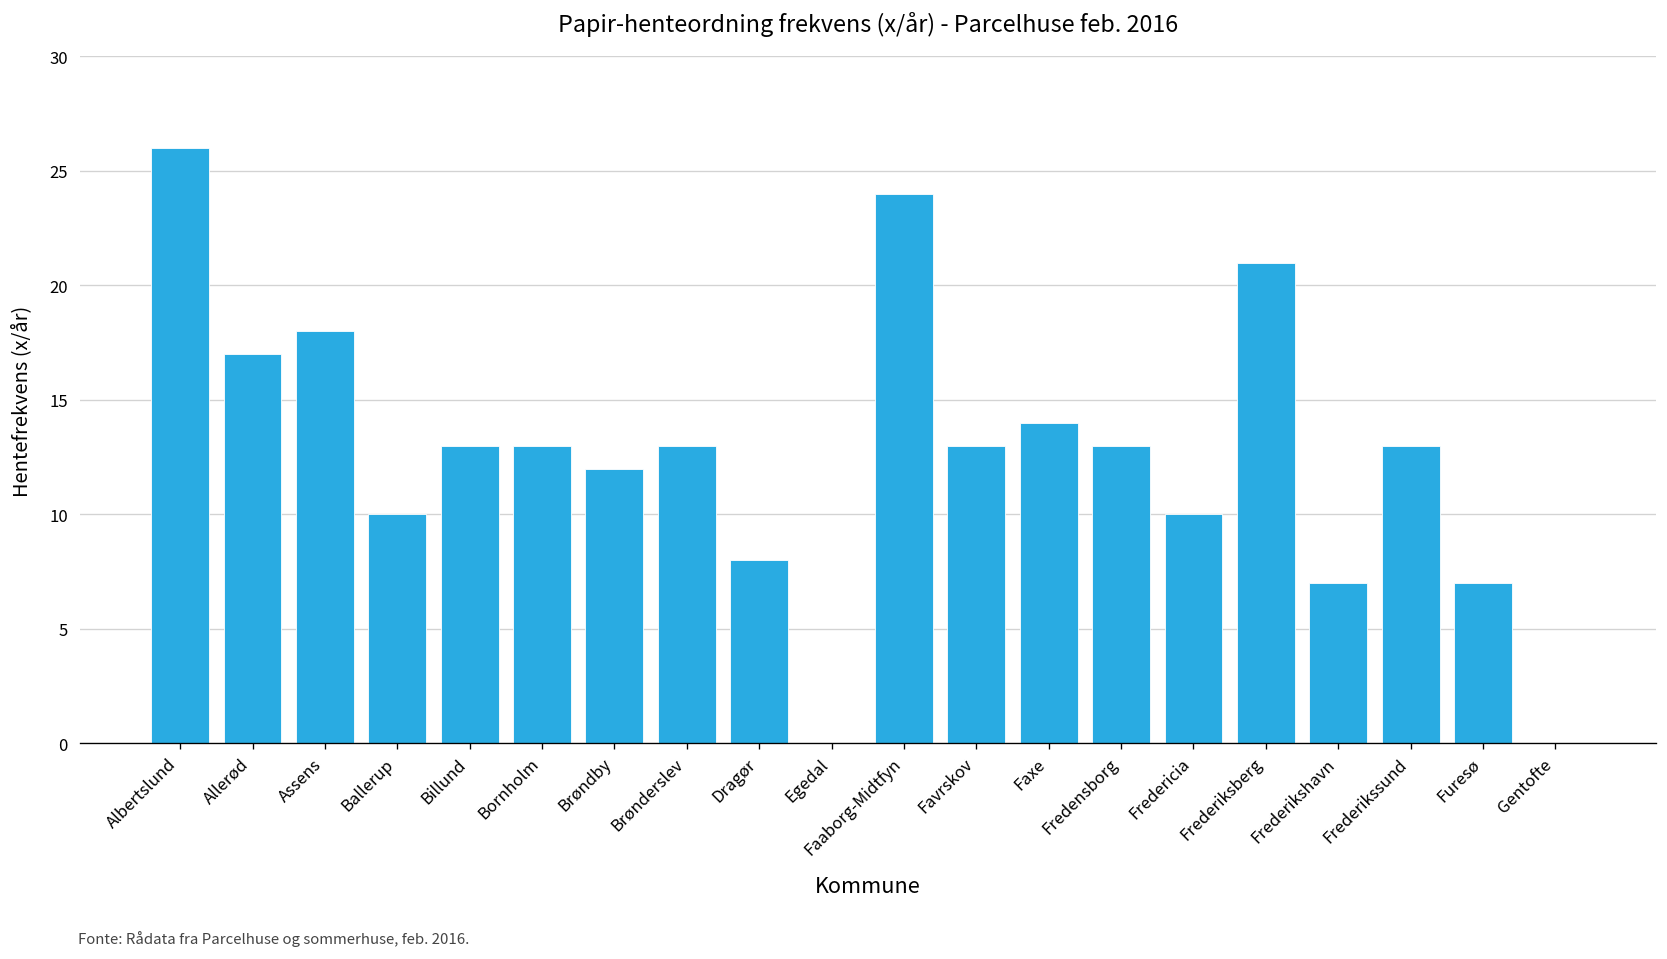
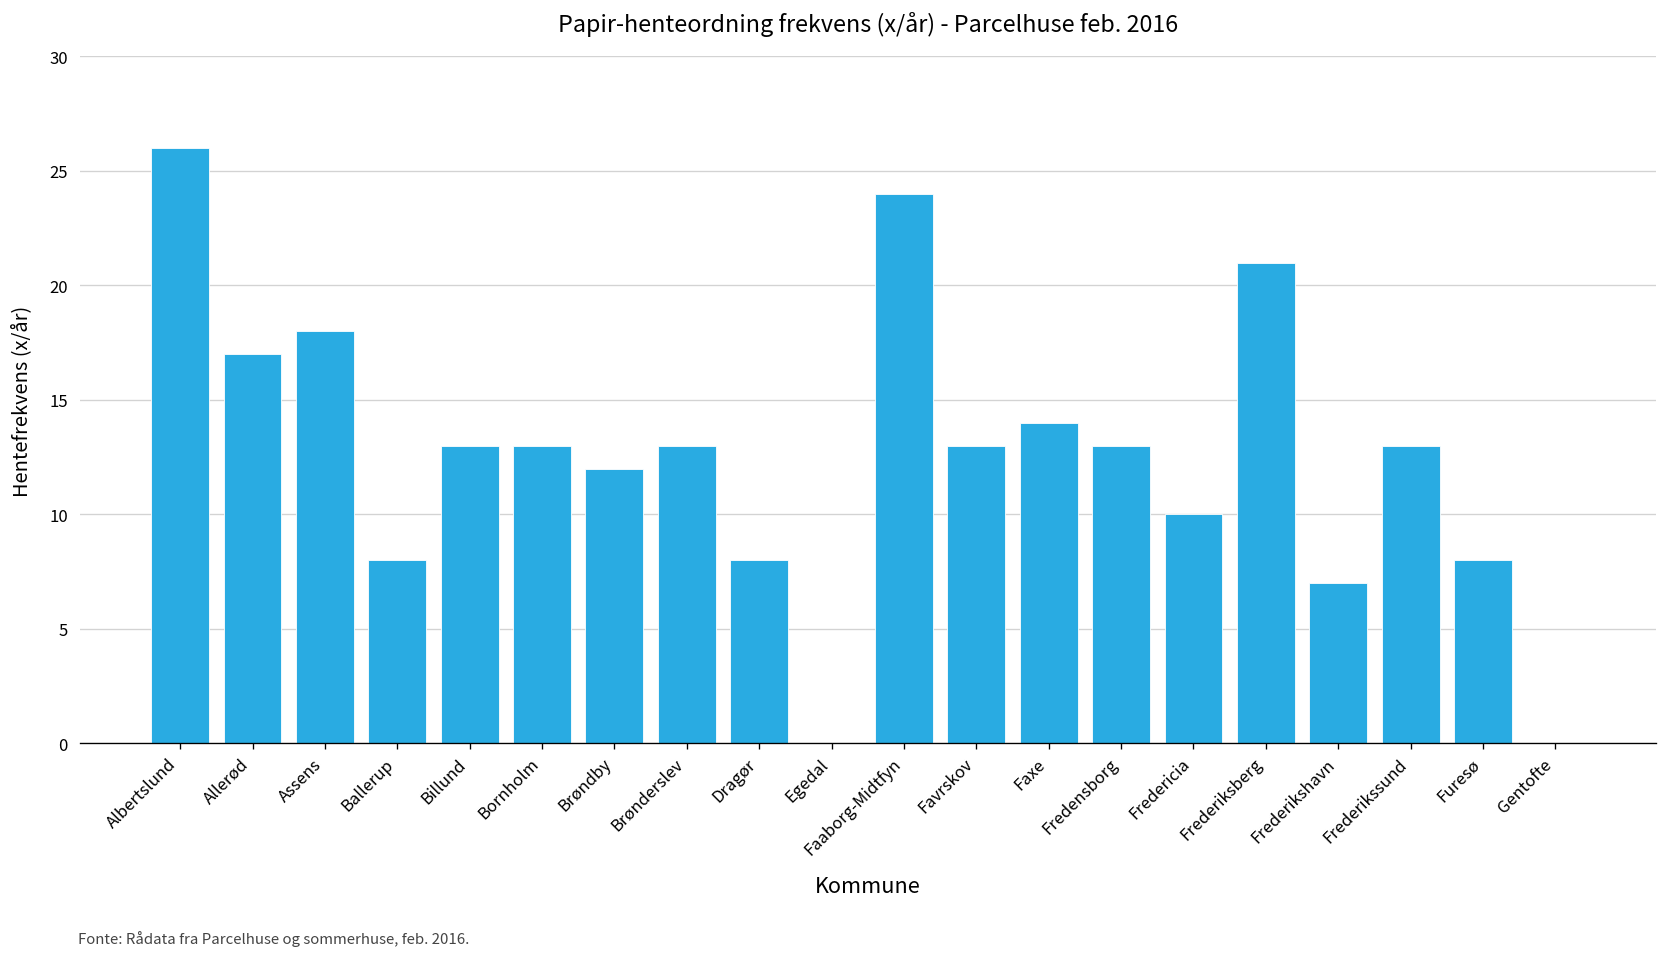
  {
    "Albertslund": 26,
    "Allerød": 17,
    "Assens": 18,
-   "Ballerup": 10,
+   "Ballerup": 8,
    "Billund": 13,
    "Bornholm": 13,
    "Brøndby": 12,
    "Brønderslev": 13,
    "Dragør": 8,
    "Egedal": 0,
    "Faaborg-Midtfyn": 24,
    "Favrskov": 13,
    "Faxe": 14,
    "Fredensborg": 13,
    "Fredericia": 10,
    "Frederiksberg": 21,
    "Frederikshavn": 7,
    "Frederikssund": 13,
-   "Furesø": 7,
+   "Furesø": 8,
    "Gentofte": 0
  }
